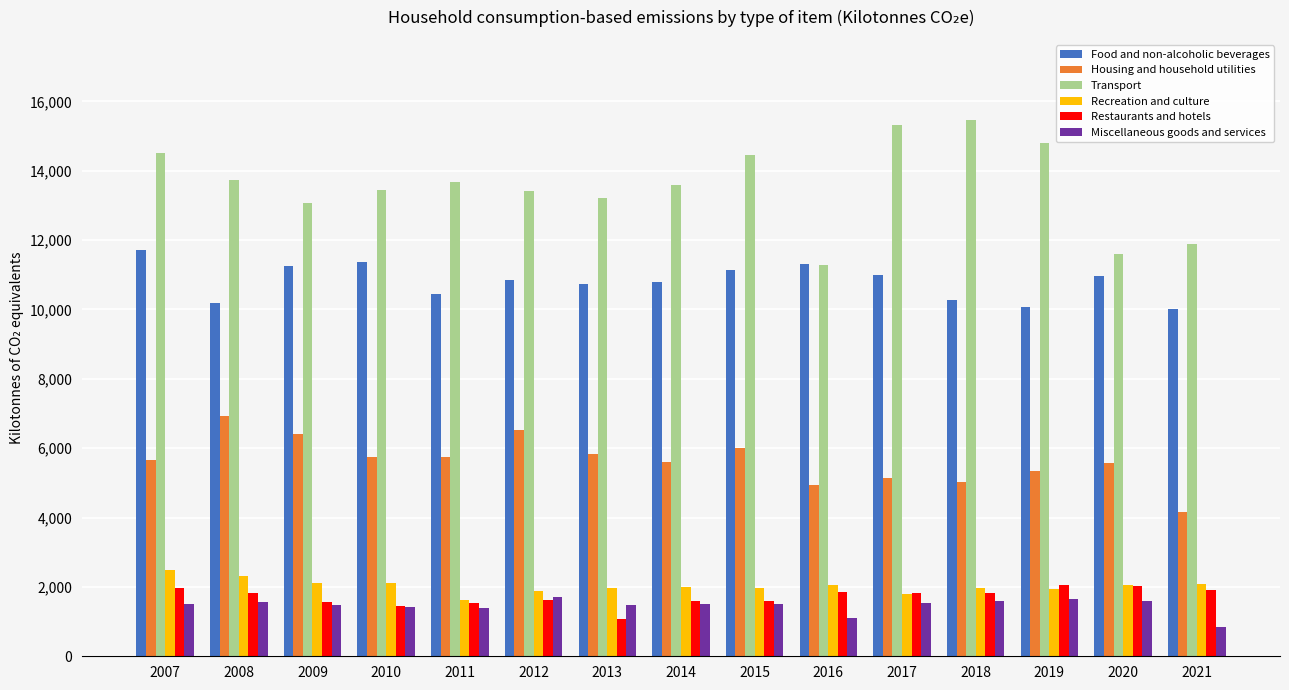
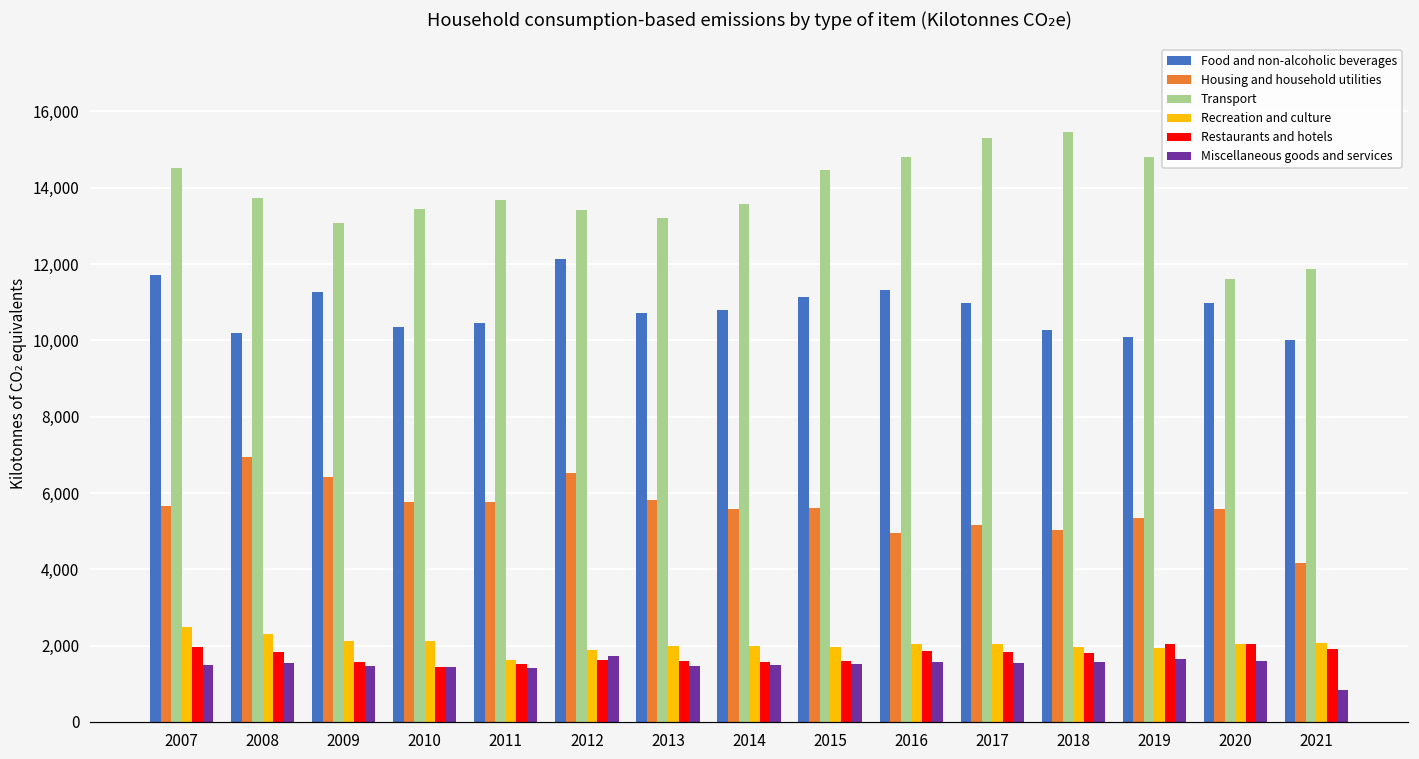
  {
    "Food and non-alcoholic beverages": {
      "2007": "11,700",
      "2008": "10,200",
      "2009": "11,300",
-     "2010": "11,400",
+     "2010": "10,300",
      "2011": "10,400",
-     "2012": "10,900",
+     "2012": "12,100",
      "2013": "10,700",
      "2014": "10,800",
      "2015": "11,100",
      "2016": "11,300",
      "2017": "11,000",
      "2018": "10,300",
      "2019": "10,100",
      "2020": "11,000",
      "2021": "10,000"
    },
    "Housing and household utilities": {
      "2007": "5,600",
      "2008": "6,900",
      "2009": "6,400",
      "2010": "5,800",
      "2011": "5,800",
      "2012": "6,500",
      "2013": "5,800",
      "2014": "5,600",
-     "2015": "6,000",
+     "2015": "5,600",
      "2016": "4,900",
      "2017": "5,200",
      "2018": "5,000",
      "2019": "5,400",
      "2020": "5,600",
      "2021": "4,200"
    },
    "Transport": {
      "2007": "14,500",
      "2008": "13,700",
      "2009": "13,100",
      "2010": "13,400",
      "2011": "13,700",
      "2012": "13,400",
      "2013": "13,200",
      "2014": "13,600",
      "2015": "14,500",
-     "2016": "11,300",
+     "2016": "14,800",
      "2017": "15,300",
      "2018": "15,500",
      "2019": "14,800",
      "2020": "11,600",
      "2021": "11,900"
    },
    "Recreation and culture": {
      "2007": "2,500",
      "2008": "2,300",
      "2009": "2,100",
      "2010": "2,100",
      "2011": "1,600",
      "2012": "1,900",
      "2013": "2,000",
      "2014": "2,000",
      "2015": "2,000",
      "2016": "2,000",
-     "2017": "1,800",
+     "2017": "2,000",
      "2018": "2,000",
      "2019": "1,900",
      "2020": "2,100",
      "2021": "2,100"
    },
    "Restaurants and hotels": {
      "2007": "2,000",
      "2008": "1,800",
      "2009": "1,600",
      "2010": "1,400",
      "2011": "1,500",
      "2012": "1,600",
-     "2013": "1,100",
+     "2013": "1,600",
      "2014": "1,600",
      "2015": "1,600",
      "2016": "1,900",
      "2017": "1,800",
      "2018": "1,800",
      "2019": "2,100",
      "2020": "2,000",
      "2021": "1,900"
    },
    "Miscellaneous goods and services": {
      "2007": "1,500",
      "2008": "1,600",
      "2009": "1,500",
      "2010": "1,400",
      "2011": "1,400",
      "2012": "1,700",
      "2013": "1,500",
      "2014": "1,500",
      "2015": "1,500",
-     "2016": "1,100",
+     "2016": "1,600",
      "2017": "1,500",
      "2018": "1,600",
      "2019": "1,600",
      "2020": "1,600",
      "2021": "800"
    }
  }
